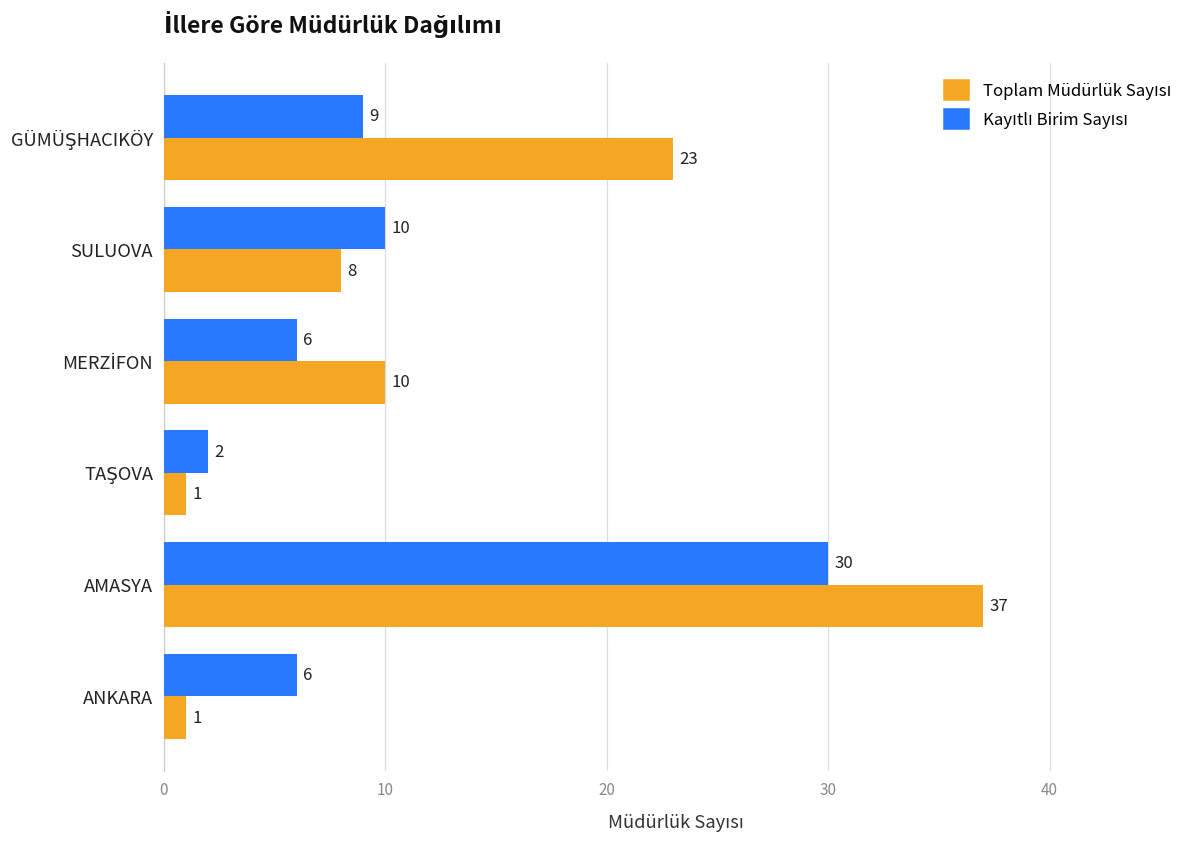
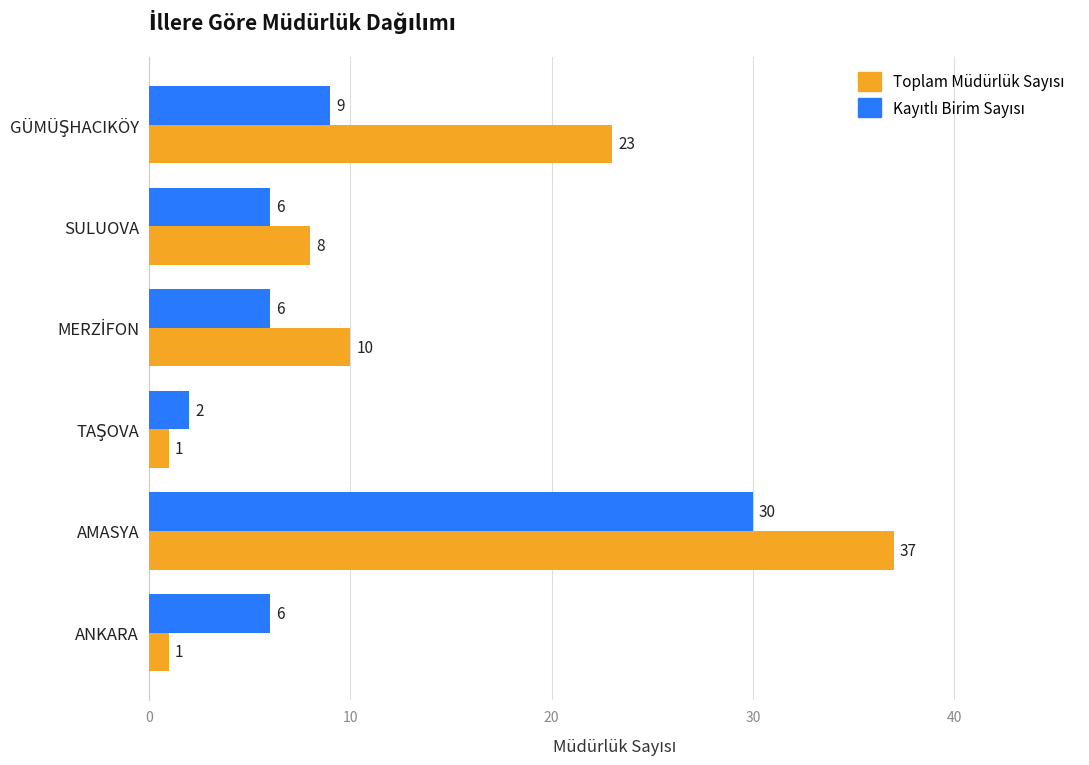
  {
    "Toplam Müdürlük Sayısı": {
      "GÜMÜŞHACIKÖY": 23,
      "SULUOVA": 8,
      "MERZİFON": 10,
      "TAŞOVA": 1,
      "AMASYA": 37,
      "ANKARA": 1
    },
    "Kayıtlı Birim Sayısı": {
      "GÜMÜŞHACIKÖY": 9,
-     "SULUOVA": 10,
+     "SULUOVA": 6,
      "MERZİFON": 6,
      "TAŞOVA": 2,
      "AMASYA": 30,
      "ANKARA": 6
    }
  }
